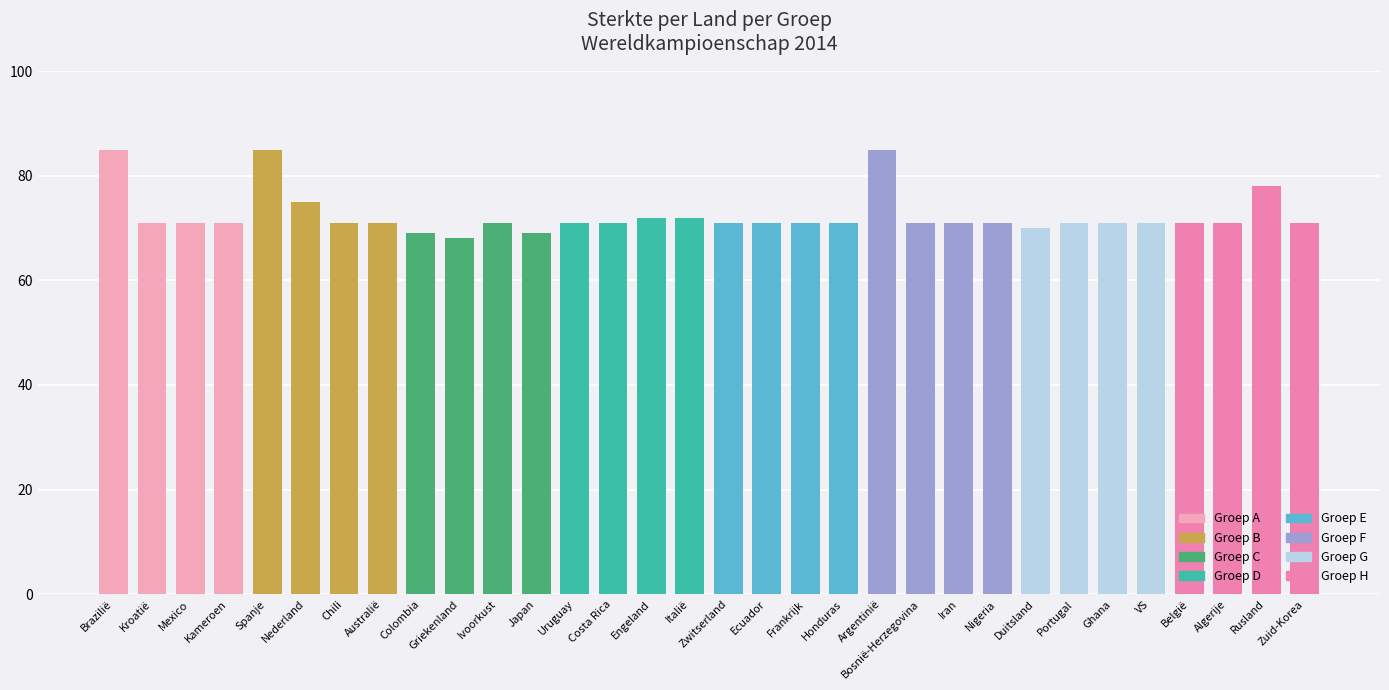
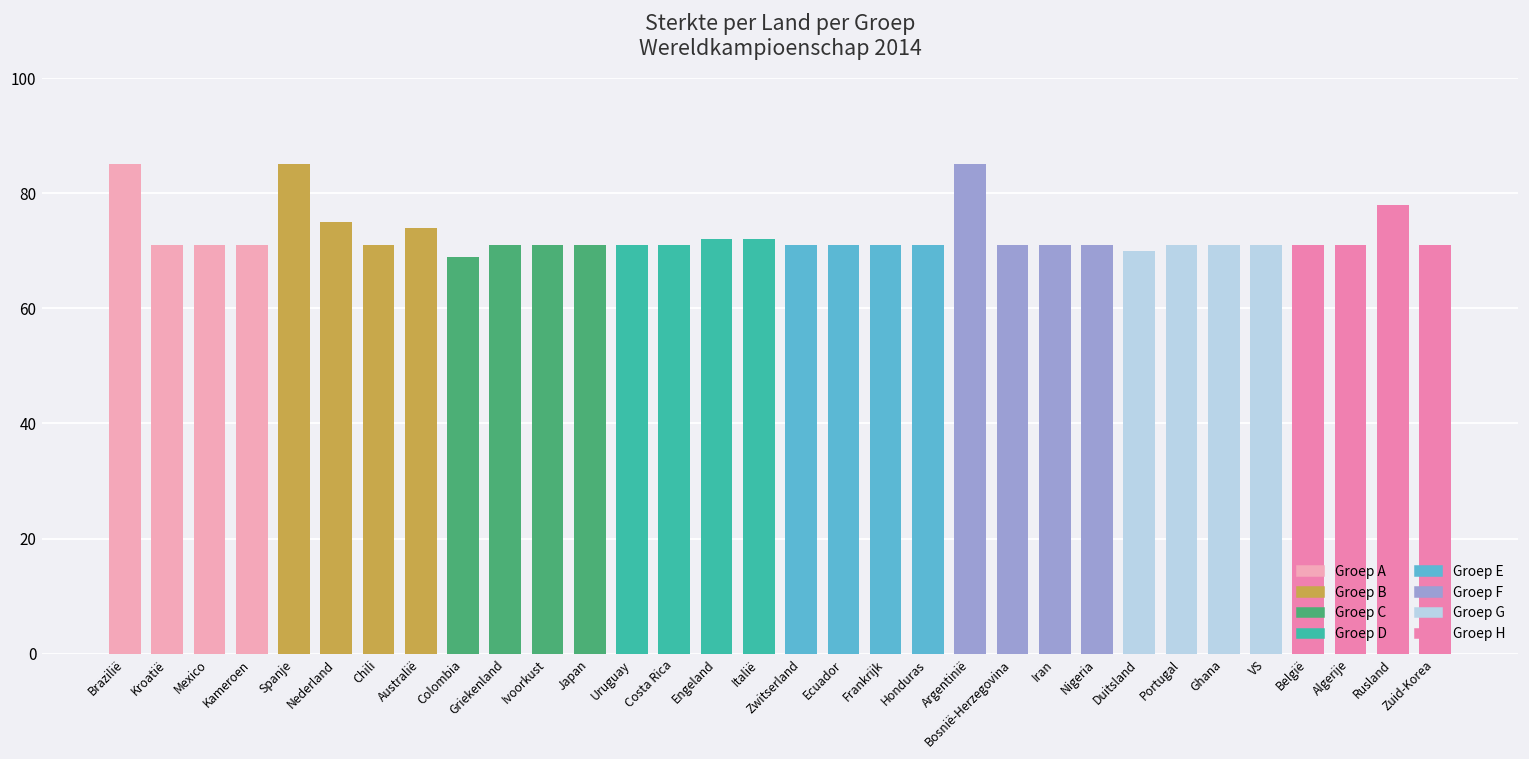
  {
    "Brazilië": 85,
    "Kroatië": 71,
    "Mexico": 71,
    "Kameroen": 71,
    "Spanje": 85,
    "Nederland": 75,
    "Chili": 71,
-   "Australië": 71,
+   "Australië": 74,
    "Colombia": 69,
-   "Griekenland": 68,
+   "Griekenland": 71,
    "Ivoorkust": 71,
-   "Japan": 69,
+   "Japan": 71,
    "Uruguay": 71,
    "Costa Rica": 71,
    "Engeland": 72,
    "Italië": 72,
    "Zwitserland": 71,
    "Ecuador": 71,
    "Frankrijk": 71,
    "Honduras": 71,
    "Argentinië": 85,
    "Bosnië-Herzegovina": 71,
    "Iran": 71,
    "Nigeria": 71,
    "Duitsland": 70,
    "Portugal": 71,
    "Ghana": 71,
    "VS": 71,
    "België": 71,
    "Algerije": 71,
    "Rusland": 78,
    "Zuid-Korea": 71
  }
